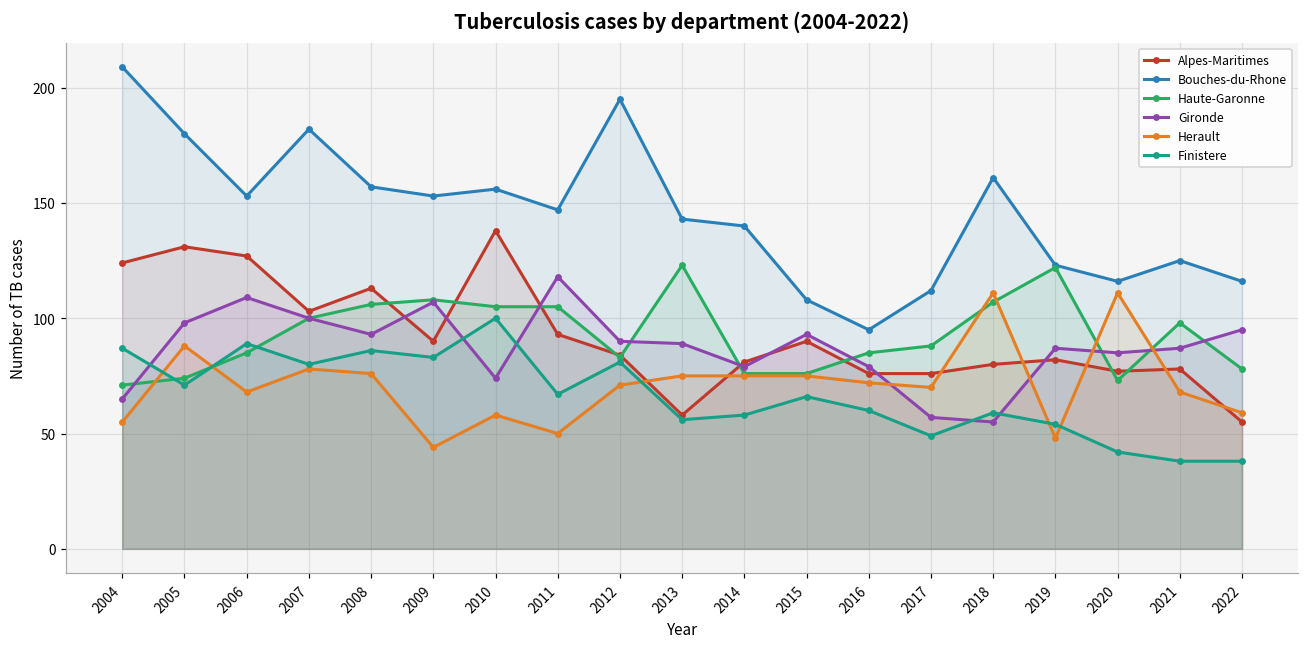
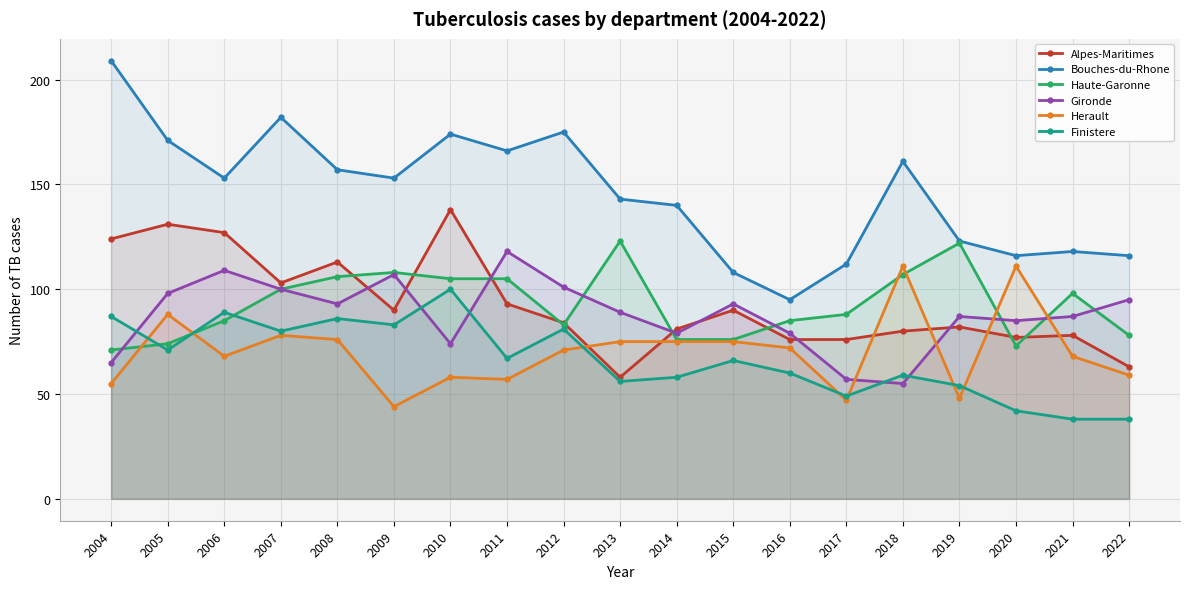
  {
    "Alpes-Maritimes": {
      "2004": 124,
      "2005": 131,
      "2006": 127,
      "2007": 103,
      "2008": 113,
      "2009": 90,
      "2010": 138,
      "2011": 93,
      "2013": 58,
      "2014": 81,
      "2015": 90,
      "2016": 76,
      "2017": 76,
      "2018": 80,
      "2019": 82,
      "2020": 77,
      "2021": 78,
-     "2022": 55
+     "2022": 63
    },
    "Bouches-du-Rhone": {
      "2004": 209,
-     "2005": 180,
+     "2005": 171,
      "2006": 153,
      "2007": 182,
      "2008": 157,
      "2009": 153,
-     "2010": 156,
-     "2011": 147,
-     "2012": 195,
+     "2010": 174,
+     "2011": 166,
+     "2012": 175,
      "2013": 143,
      "2014": 140,
      "2015": 108,
      "2016": 95,
      "2017": 112,
      "2018": 161,
      "2020": 116,
-     "2021": 125,
+     "2021": 118,
      "2022": 116
    },
    "Gironde": {
      "2004": 65,
      "2005": 98,
      "2006": 109,
      "2008": 93,
      "2010": 74,
      "2011": 118,
-     "2012": 90,
+     "2012": 101,
      "2013": 89,
      "2014": 79,
      "2015": 93,
      "2016": 79,
      "2017": 57,
      "2018": 55,
      "2019": 87,
      "2020": 85,
      "2021": 87,
      "2022": 95
    },
    "Herault": {
      "2004": 55,
      "2005": 88,
      "2006": 68,
      "2007": 78,
      "2008": 76,
      "2009": 44,
      "2010": 58,
-     "2011": 50,
+     "2011": 57,
      "2012": 71,
      "2013": 75,
      "2016": 72,
-     "2017": 70,
+     "2017": 47,
      "2018": 111,
      "2019": 48,
      "2020": 111,
      "2021": 68,
      "2022": 59
    }
  }
